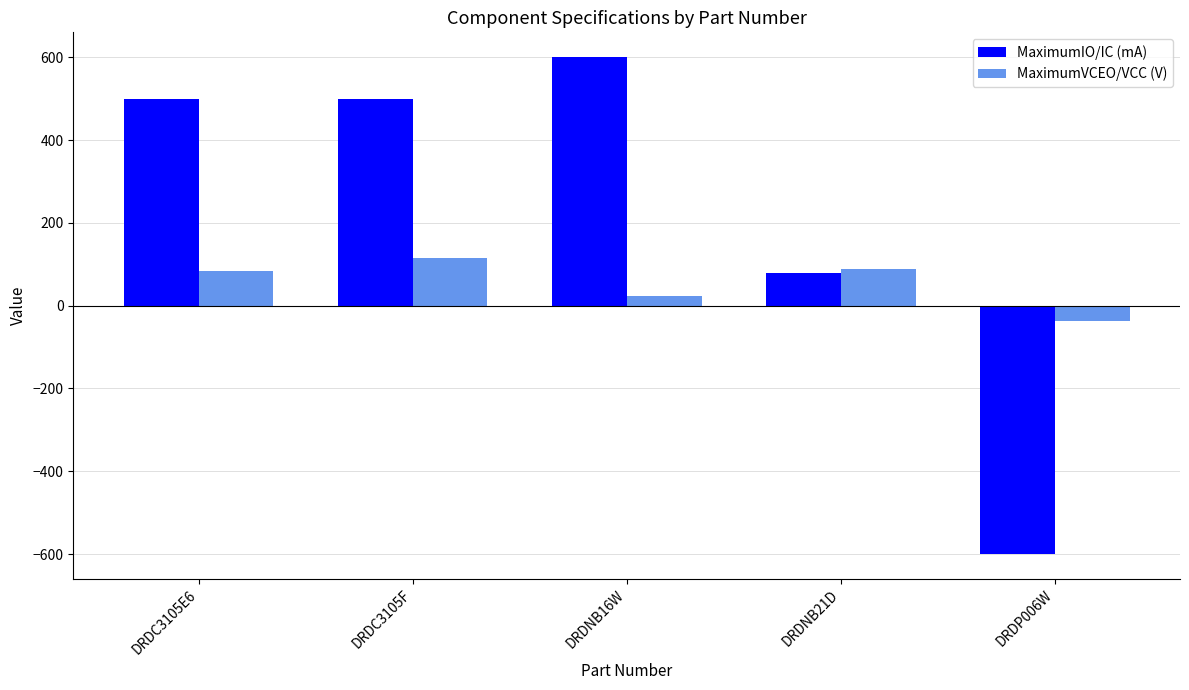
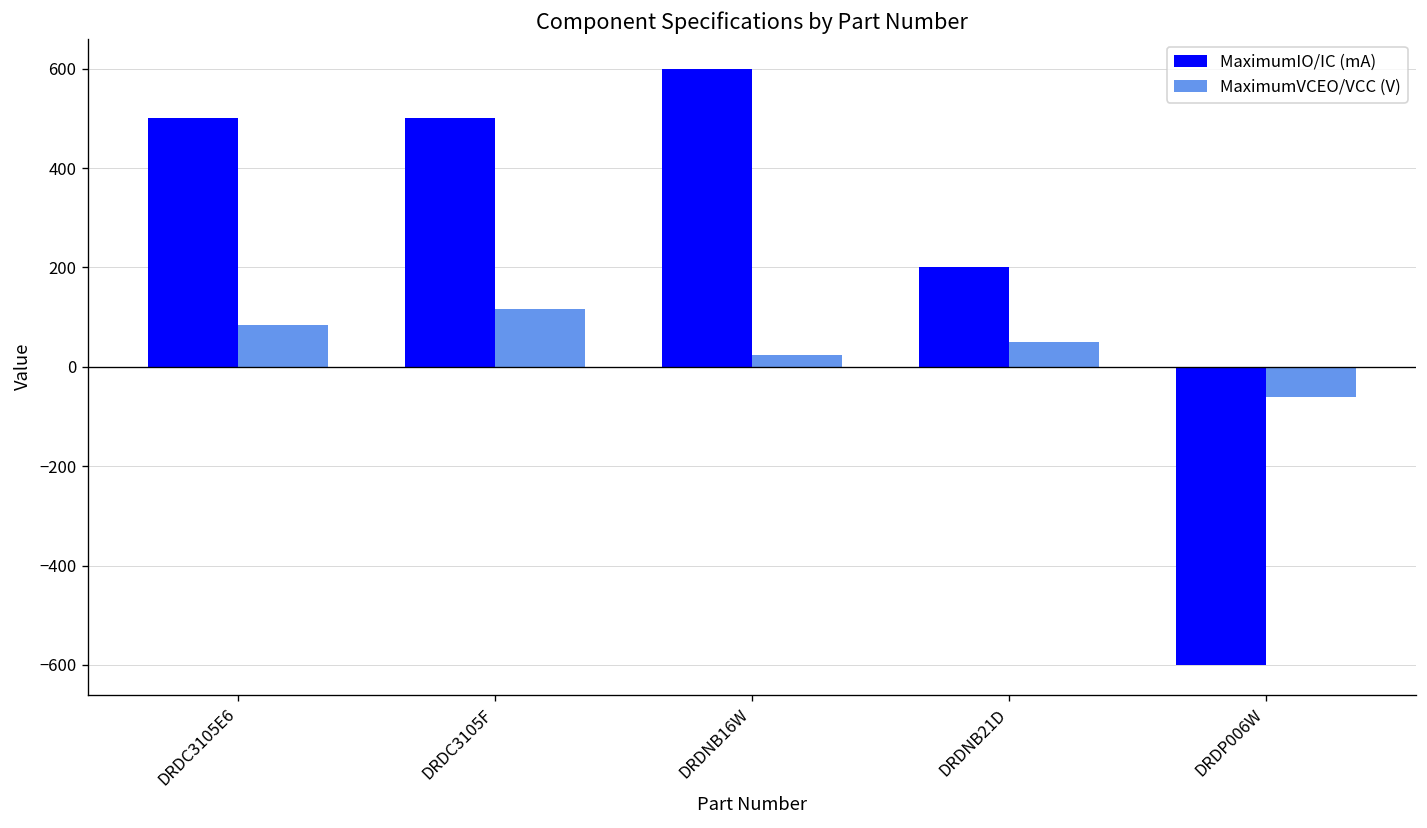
  {
    "MaximumIO/IC (mA)": {
      "DRDC3105E6": 500,
      "DRDC3105F": 500,
      "DRDNB16W": 600,
-     "DRDNB21D": 80,
+     "DRDNB21D": 200,
      "DRDP006W": -600
    },
    "MaximumVCEO/VCC (V)": {
      "DRDC3105E6": 80,
      "DRDC3105F": 120,
      "DRDNB16W": 20,
-     "DRDNB21D": 90,
-     "DRDP006W": -40
+     "DRDNB21D": 50,
+     "DRDP006W": -60
    }
  }
